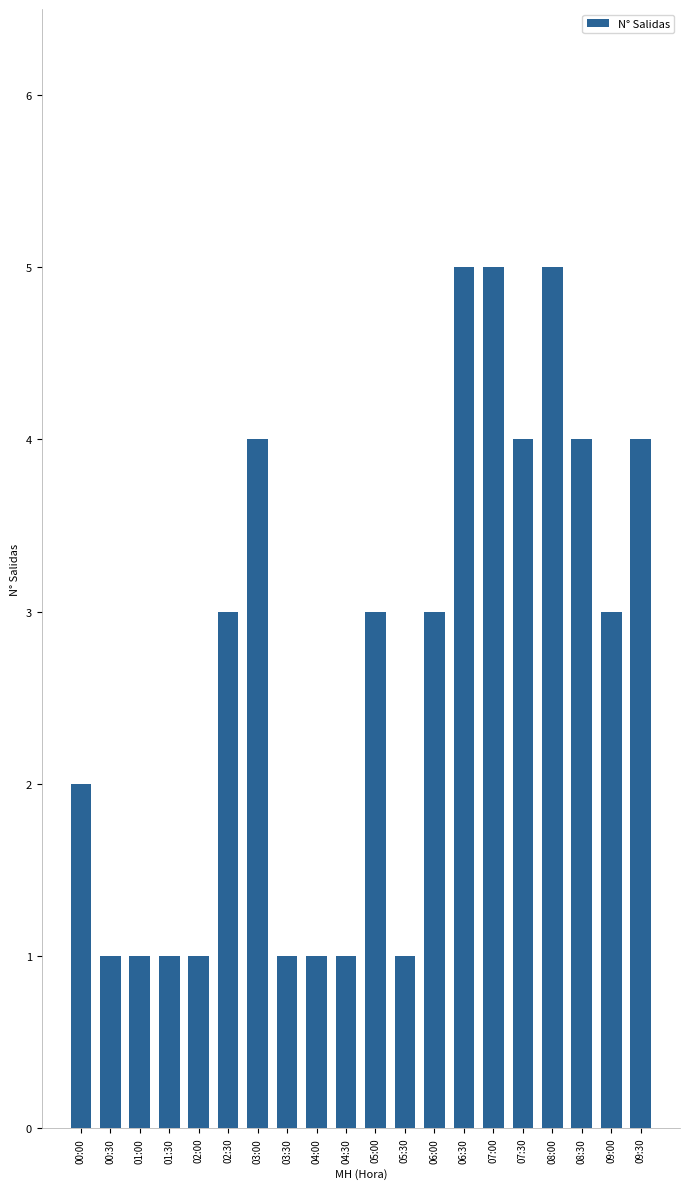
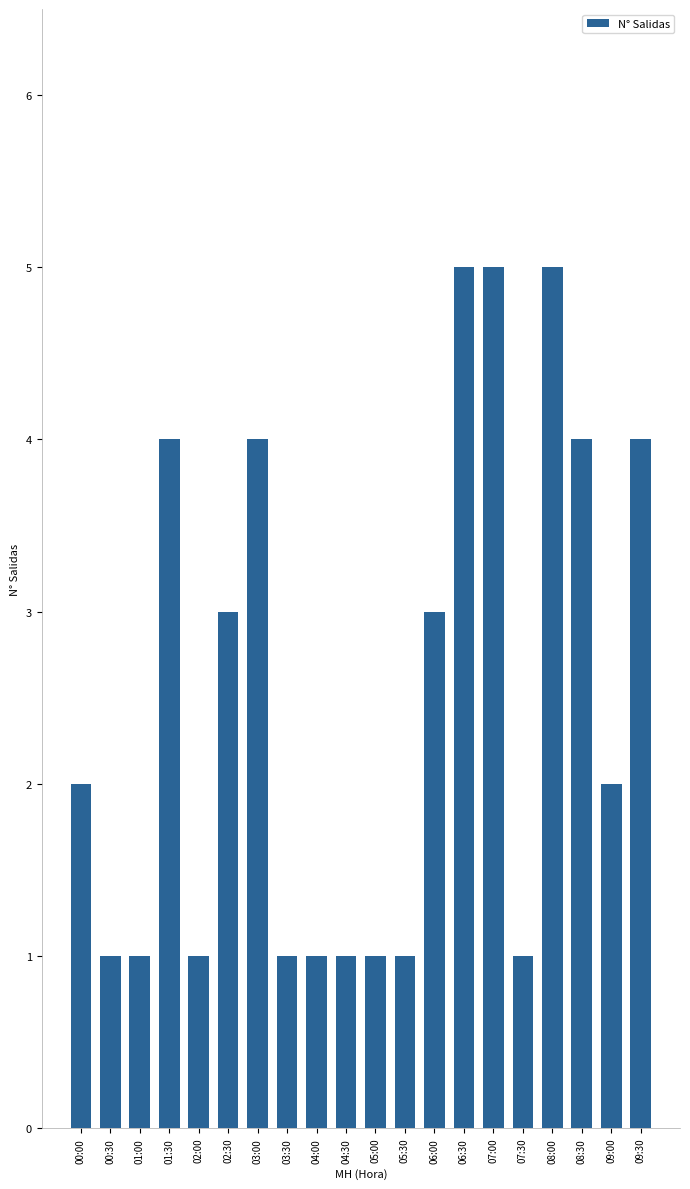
  {
    "00:00": 2,
    "00:30": 1,
    "01:00": 1,
-   "01:30": 1,
+   "01:30": 4,
    "02:00": 1,
    "02:30": 3,
    "03:00": 4,
    "03:30": 1,
    "04:00": 1,
    "04:30": 1,
-   "05:00": 3,
+   "05:00": 1,
    "05:30": 1,
    "06:00": 3,
    "06:30": 5,
    "07:00": 5,
-   "07:30": 4,
+   "07:30": 1,
    "08:00": 5,
    "08:30": 4,
-   "09:00": 3,
+   "09:00": 2,
    "09:30": 4
  }
